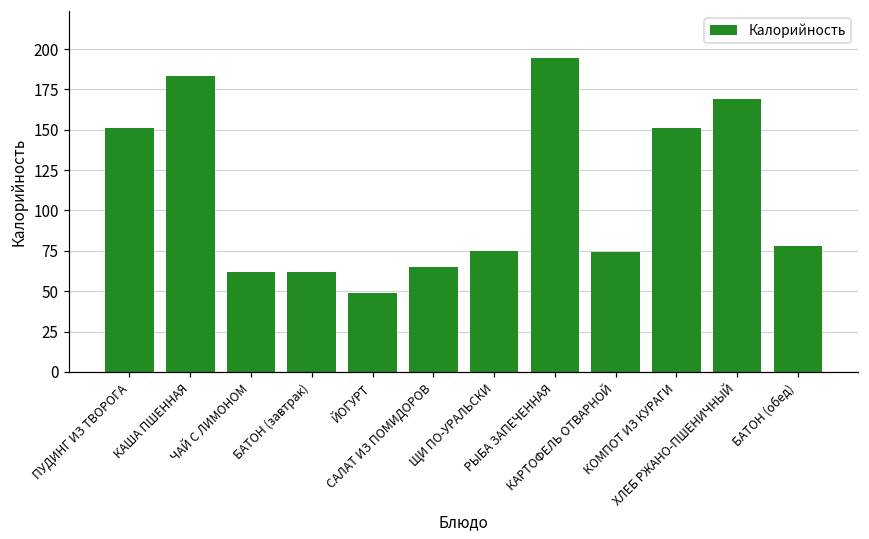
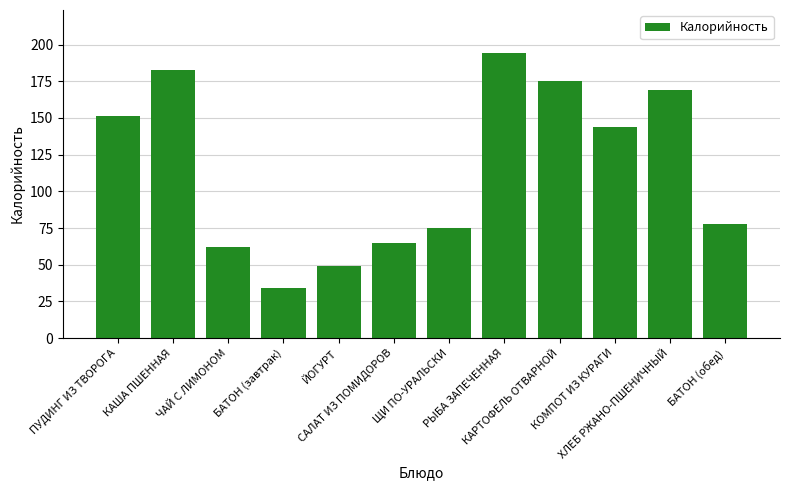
  {
    "ПУДИНГ ИЗ ТВОРОГА": 151,
    "КАША ПШЕННАЯ": 183,
    "ЧАЙ С ЛИМОНОМ": 62,
-   "БАТОН (завтрак)": 62,
+   "БАТОН (завтрак)": 34,
    "ЙОГУРТ": 49,
    "САЛАТ ИЗ ПОМИДОРОВ": 65,
    "ЩИ ПО-УРАЛЬСКИ": 75,
    "РЫБА ЗАПЕЧЕННАЯ": 194,
-   "КАРТОФЕЛЬ ОТВАРНОЙ": 75,
-   "КОМПОТ ИЗ КУРАГИ": 151,
+   "КАРТОФЕЛЬ ОТВАРНОЙ": 176,
+   "КОМПОТ ИЗ КУРАГИ": 144,
    "ХЛЕБ РЖАНО-ПШЕНИЧНЫЙ": 169,
    "БАТОН (обед)": 78
  }
